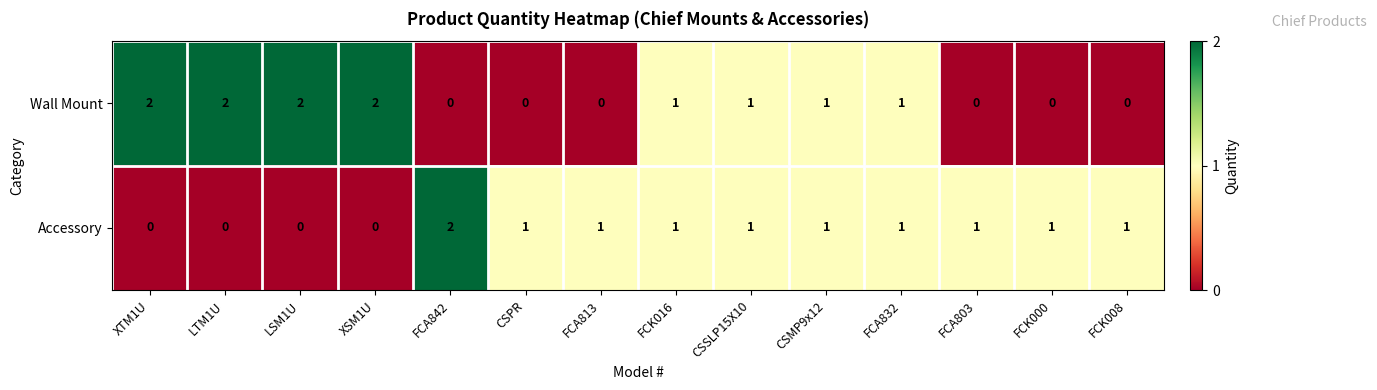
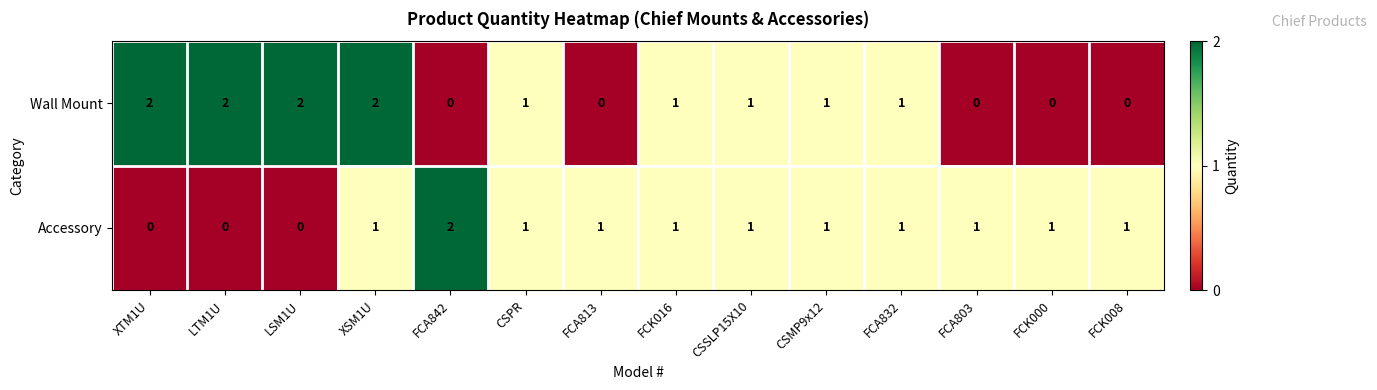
  {
    "Wall Mount": {
      "XTM1U": 2,
      "LTM1U": 2,
      "LSM1U": 2,
      "XSM1U": 2,
      "FCA842": 0,
-     "CSPR": 0,
+     "CSPR": 1,
      "FCA813": 0,
      "FCK016": 1,
      "CSSLP15X10": 1,
      "CSMP9x12": 1,
      "FCA832": 1,
      "FCA803": 0,
      "FCK000": 0,
      "FCK008": 0
    },
    "Accessory": {
      "XTM1U": 0,
      "LTM1U": 0,
      "LSM1U": 0,
-     "XSM1U": 0,
+     "XSM1U": 1,
      "FCA842": 2,
      "CSPR": 1,
      "FCA813": 1,
      "FCK016": 1,
      "CSSLP15X10": 1,
      "CSMP9x12": 1,
      "FCA832": 1,
      "FCA803": 1,
      "FCK000": 1,
      "FCK008": 1
    }
  }
